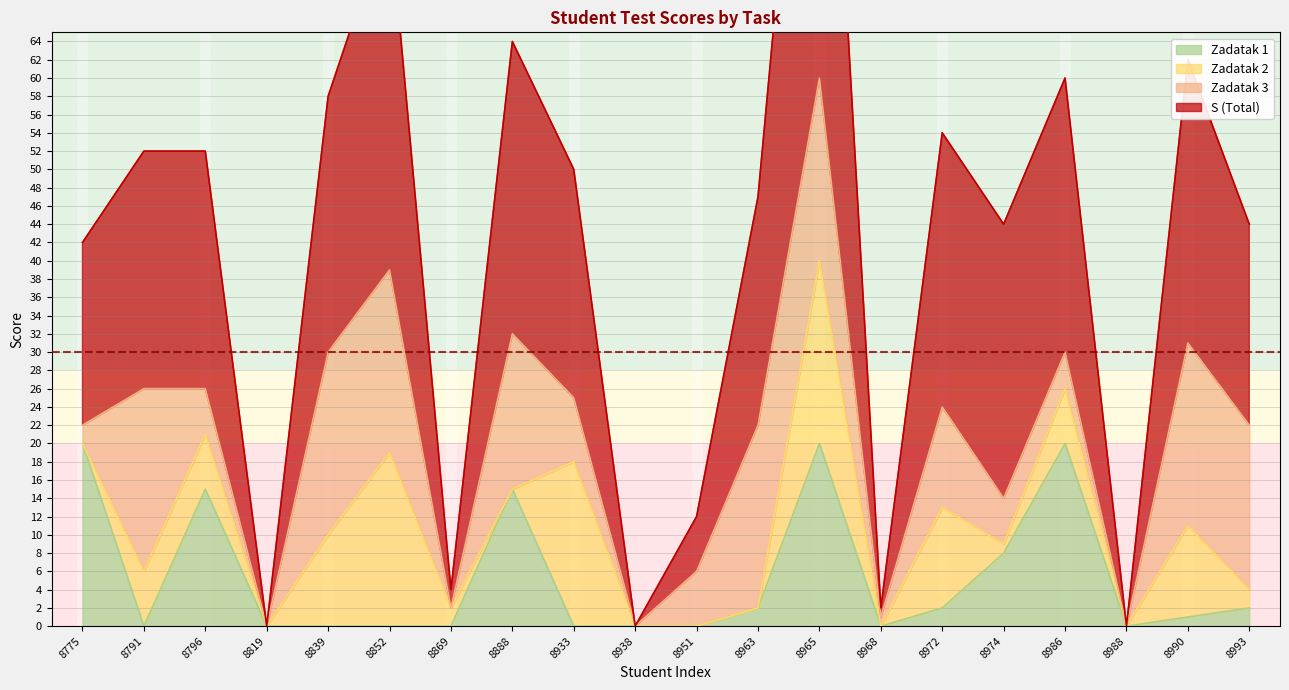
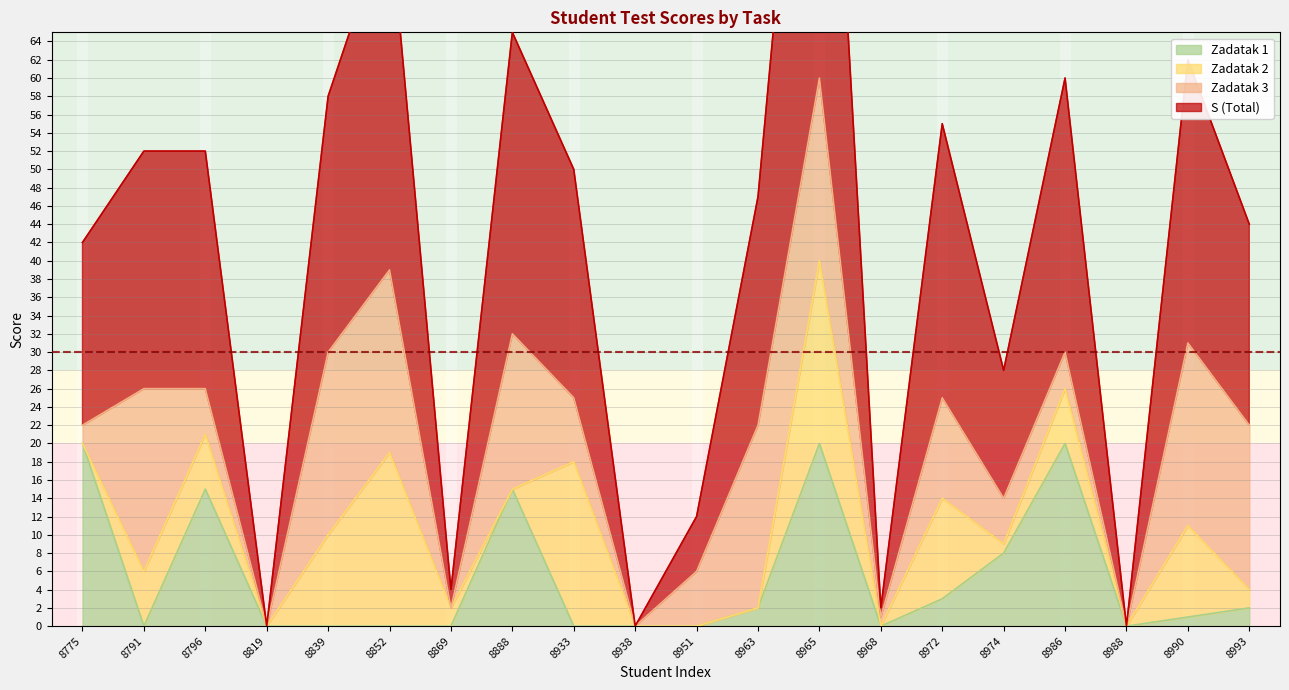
  {
    "Zadatak 1": {
      "8791": 0,
      "8796": 15,
      "8839": 0,
      "8852": 0,
      "8869": 0,
      "8933": 0,
      "8965": 20,
-     "8972": 2,
+     "8972": 3,
      "8974": 8,
      "8986": 20,
      "8990": 1,
      "8993": 2
    },
    "S (Total)": {
      "8775": 20,
      "8791": 26,
      "8796": 26,
      "8839": 28,
      "8869": 2,
-     "8888": 32,
+     "8888": 33,
      "8933": 25,
      "8951": 6,
      "8963": 25,
      "8968": 1,
      "8972": 30,
-     "8974": 30,
+     "8974": 14,
      "8986": 30,
      "8993": 22
    }
  }
